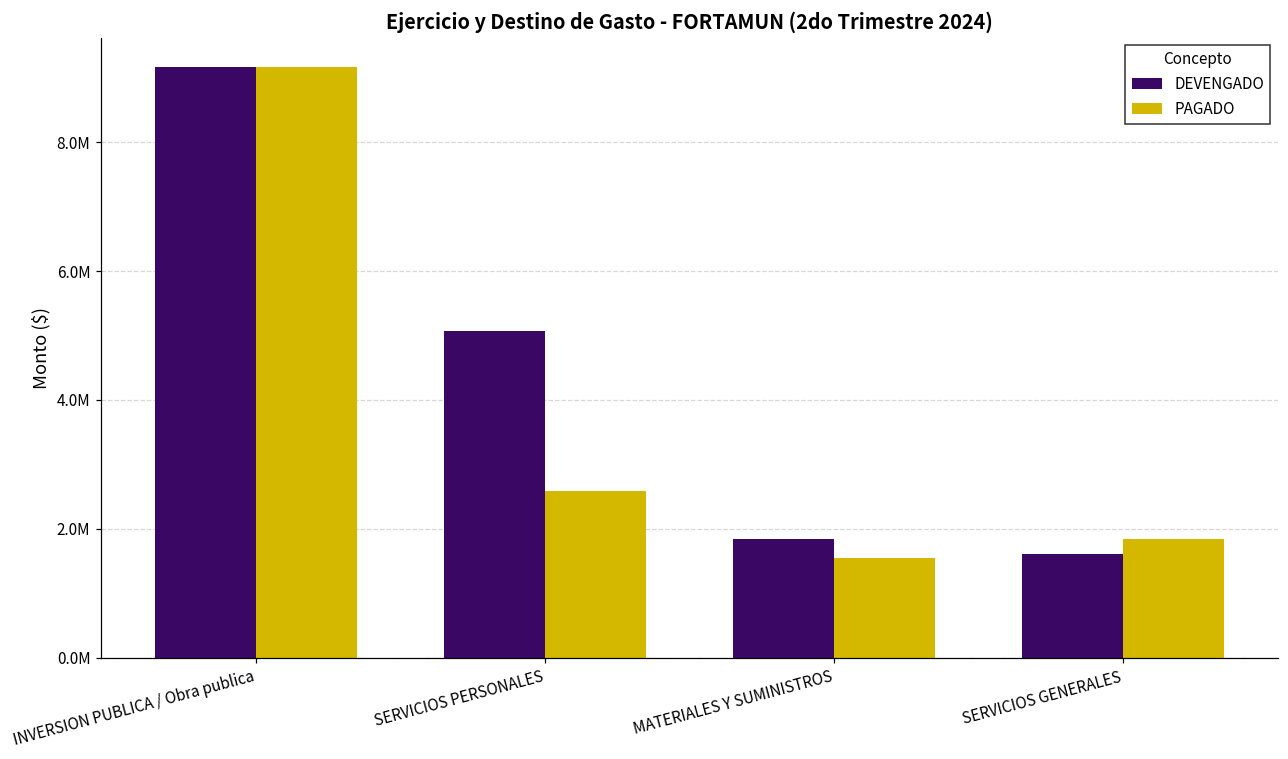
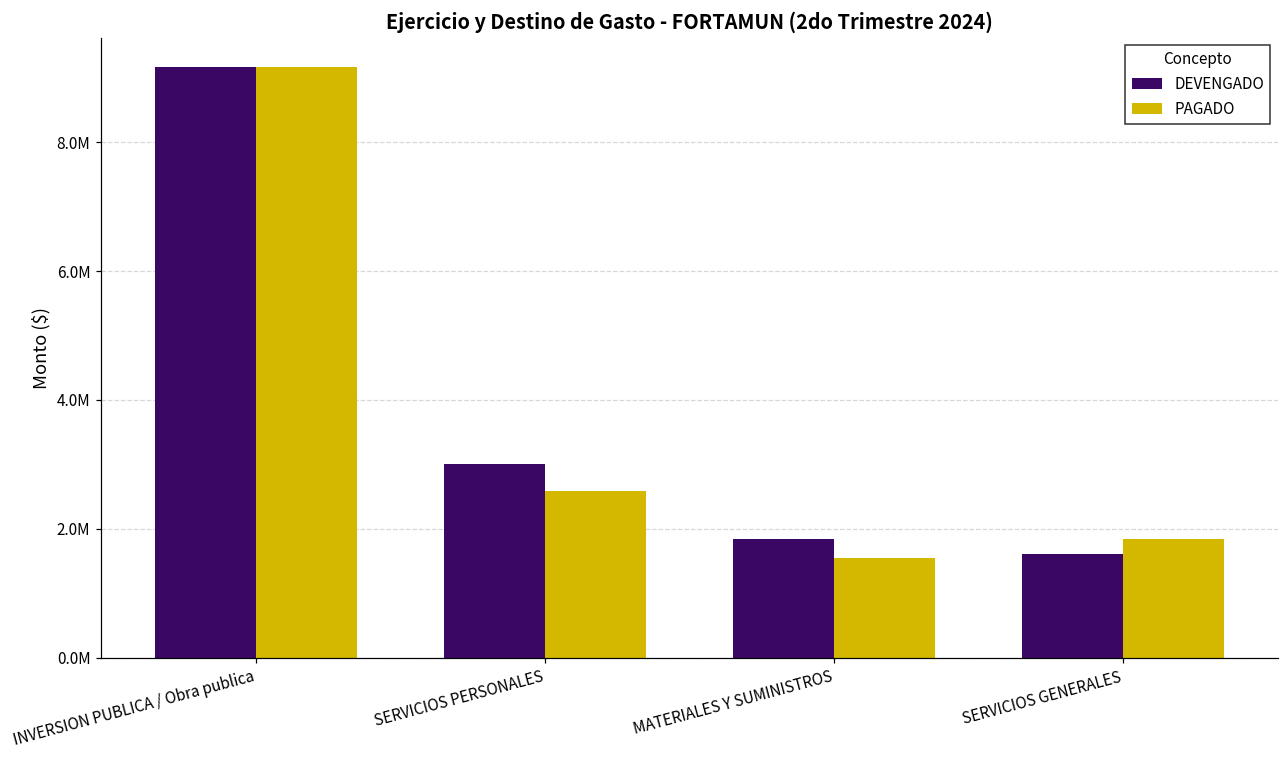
  {
    "DEVENGADO": {
      "INVERSION PUBLICA / Obra publica": 9200000,
-     "SERVICIOS PERSONALES": 5100000,
+     "SERVICIOS PERSONALES": 3000000,
      "MATERIALES Y SUMINISTROS": 1800000,
      "SERVICIOS GENERALES": 1600000
    },
    "PAGADO": {
      "INVERSION PUBLICA / Obra publica": 9200000,
      "SERVICIOS PERSONALES": 2600000,
      "MATERIALES Y SUMINISTROS": 1500000,
      "SERVICIOS GENERALES": 1800000
    }
  }
